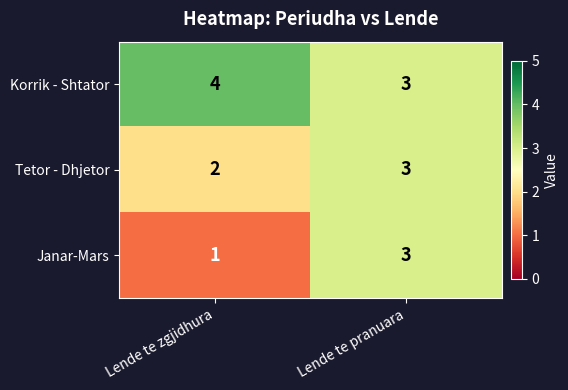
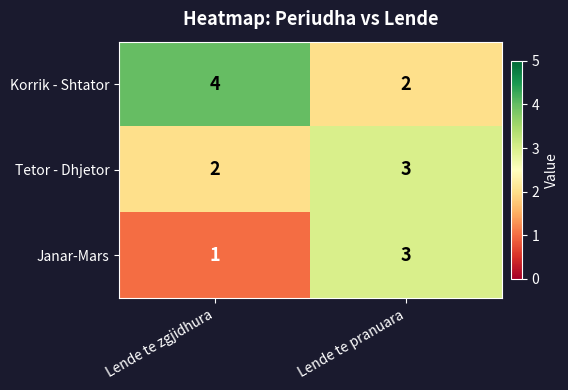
  {
    "Korrik - Shtator": {
      "Lende te zgjidhura": 4,
-     "Lende te pranuara": 3
+     "Lende te pranuara": 2
    },
    "Tetor - Dhjetor": {
      "Lende te zgjidhura": 2,
      "Lende te pranuara": 3
    },
    "Janar-Mars": {
      "Lende te zgjidhura": 1,
      "Lende te pranuara": 3
    }
  }
